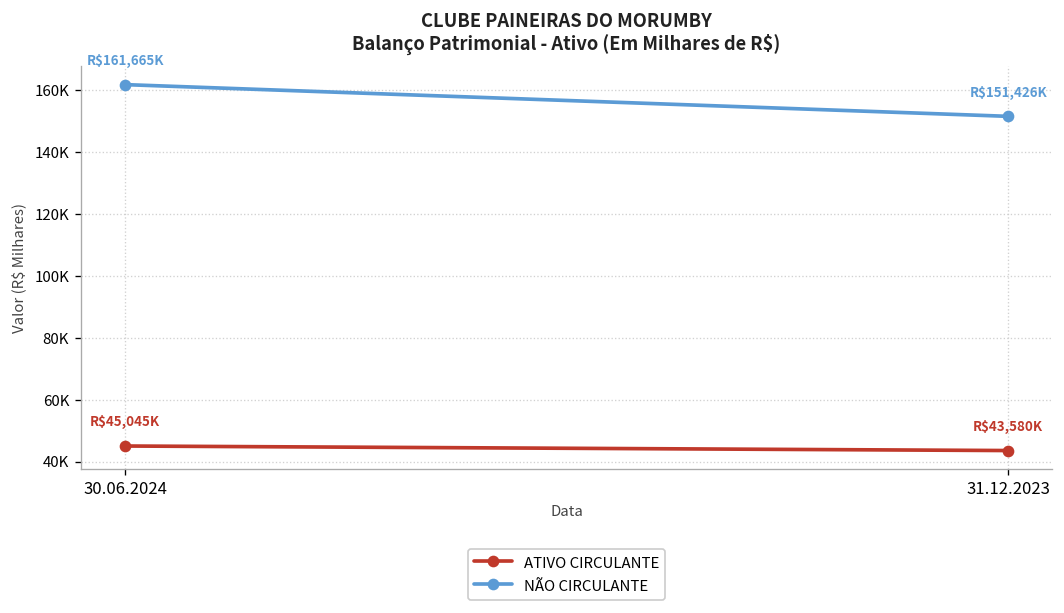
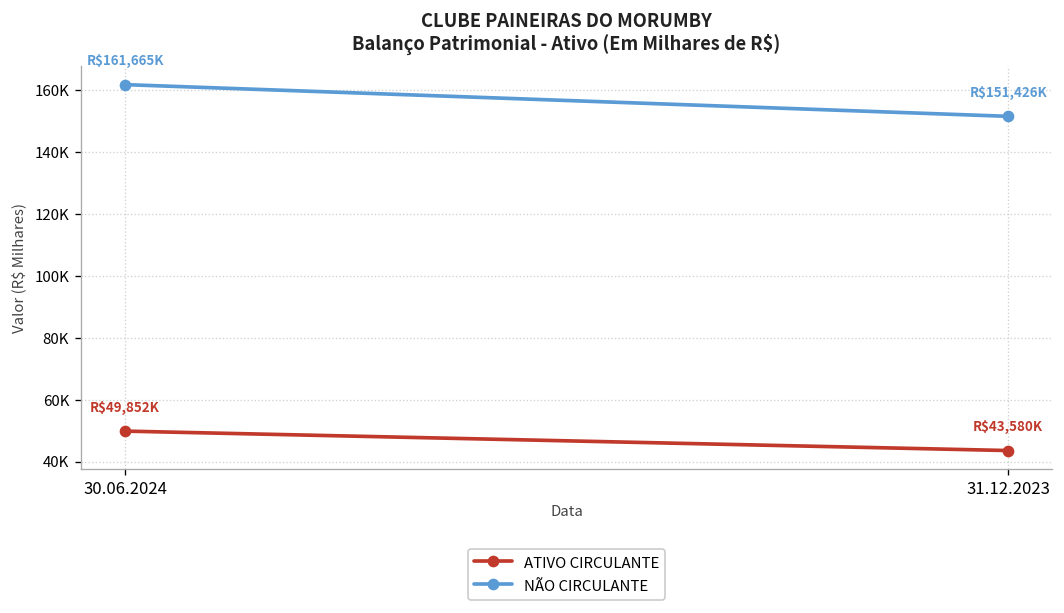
  {
    "ATIVO CIRCULANTE": {
-     "30.06.2024": "$45,045K",
+     "30.06.2024": "$49,852K",
      "31.12.2023": "$43,580K"
    },
    "NÃO CIRCULANTE": {
      "30.06.2024": "$161,665K",
      "31.12.2023": "$151,426K"
    }
  }
